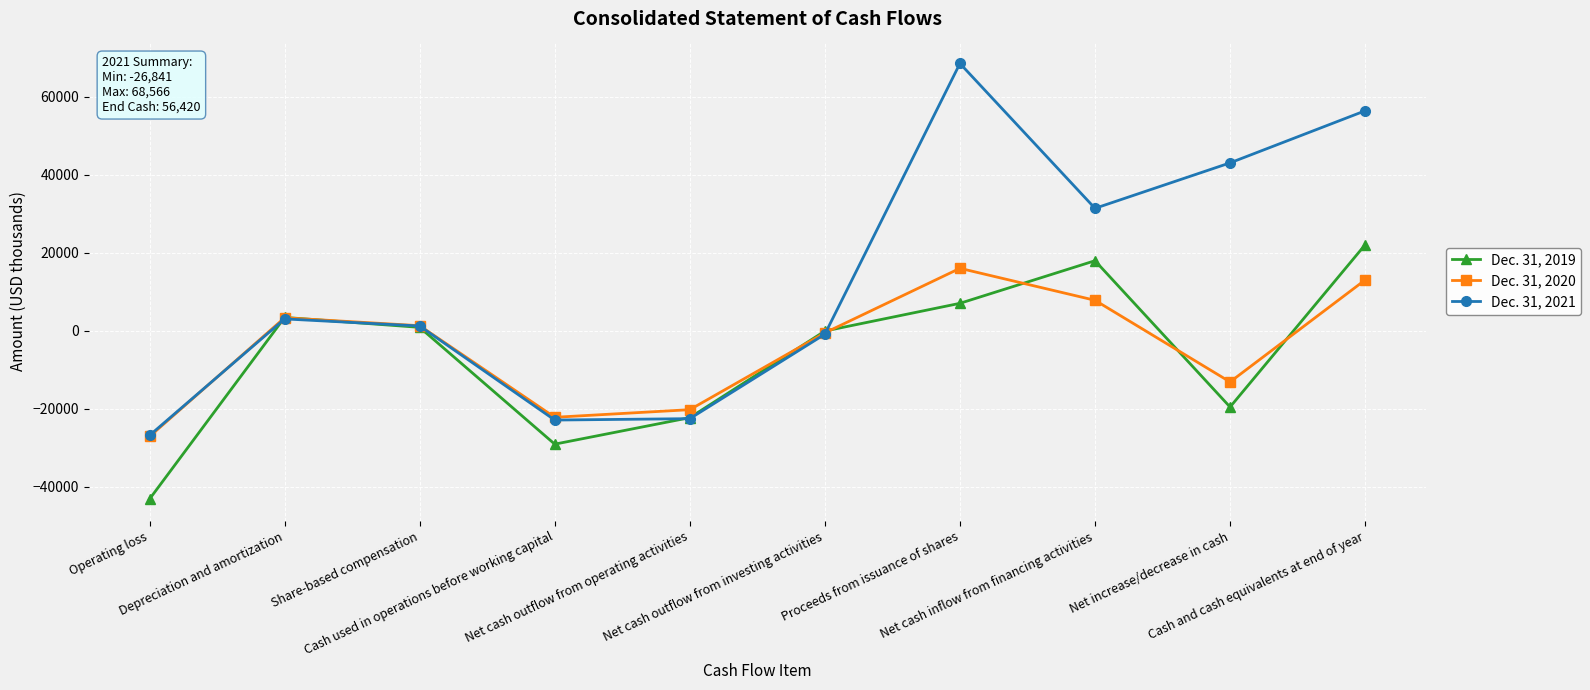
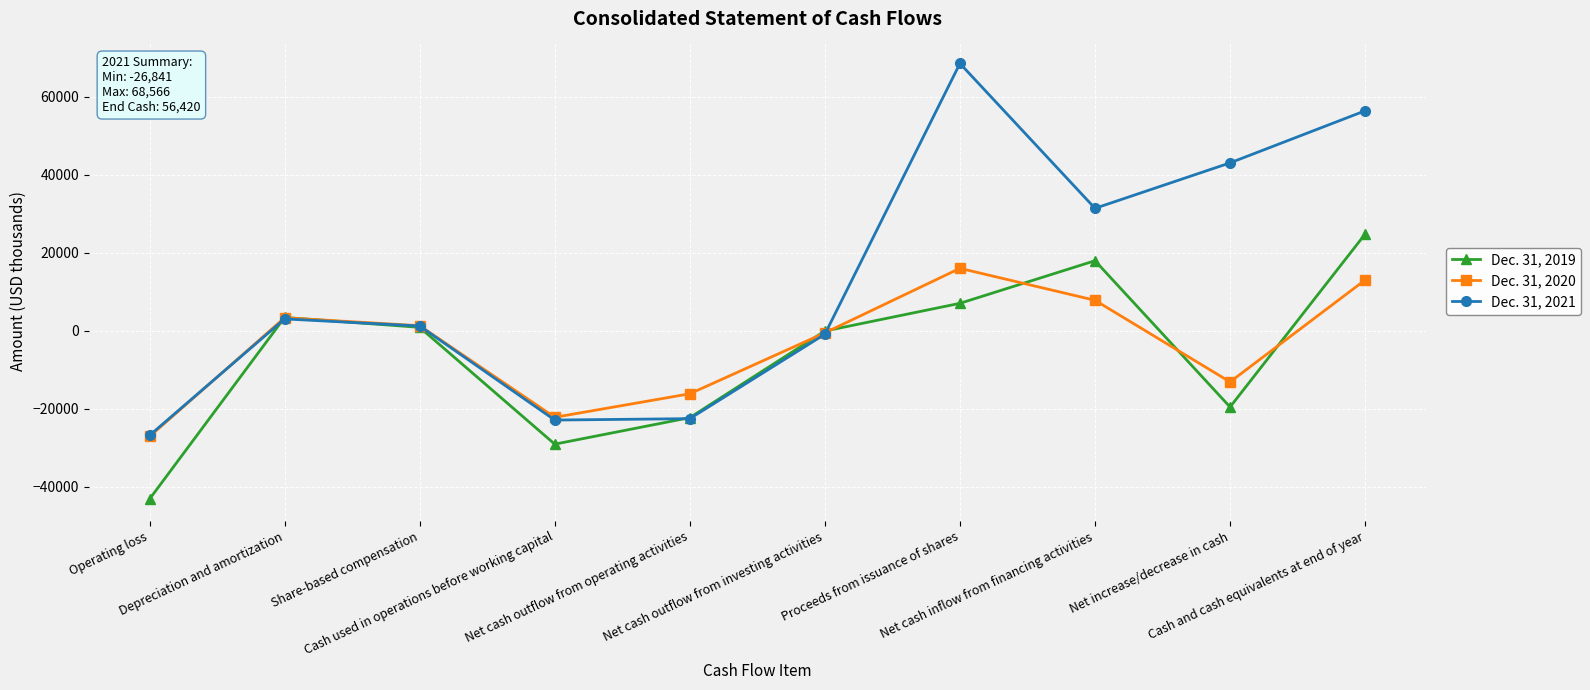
  {
    "Dec. 31, 2019": {
      "Operating loss": -43000,
      "Cash used in operations before working capital": -29000,
      "Proceeds from issuance of shares": 7000,
      "Net cash inflow from financing activities": 18000,
      "Net increase/decrease in cash": -20000,
-     "Cash and cash equivalents at end of year": 22000
+     "Cash and cash equivalents at end of year": 25000
    },
    "Dec. 31, 2020": {
      "Cash used in operations before working capital": -22000,
-     "Net cash outflow from operating activities": -20000,
+     "Net cash outflow from operating activities": -16000,
      "Proceeds from issuance of shares": 16000,
      "Net cash inflow from financing activities": 8000,
      "Net increase/decrease in cash": -13000,
      "Cash and cash equivalents at end of year": 13000
    },
    "Dec. 31, 2021": {
      "Cash used in operations before working capital": -23000,
      "Proceeds from issuance of shares": 69000,
      "Net cash inflow from financing activities": 31000,
      "Net increase/decrease in cash": 43000,
      "Cash and cash equivalents at end of year": 56000
    }
  }
